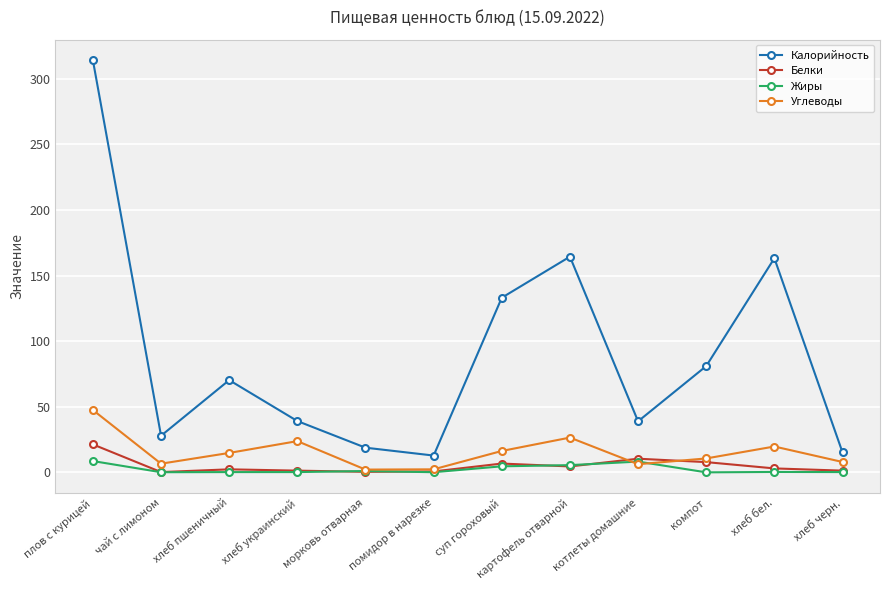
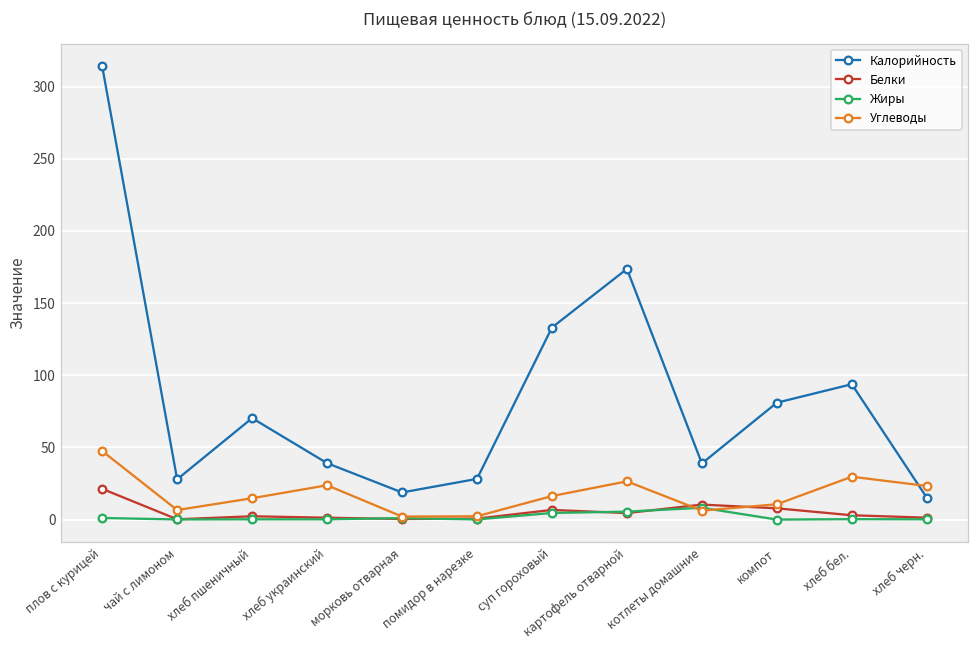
  {
    "Калорийность": {
      "плов с курицей": 314,
      "чай с лимоном": 28,
      "хлеб пшеничный": 70,
      "хлеб украинский": 39,
      "морковь отварная": 19,
-     "помидор в нарезке": 13,
+     "помидор в нарезке": 28,
      "суп гороховый": 133,
-     "картофель отварной": 164,
+     "картофель отварной": 174,
      "котлеты домашние": 39,
      "компот": 81,
-     "хлеб бел.": 163,
+     "хлеб бел.": 94,
      "хлеб черн.": 15
    },
    "Белки": {
      "плов с курицей": 21,
      "хлеб пшеничный": 2,
      "суп гороховый": 7,
      "котлеты домашние": 10,
      "компот": 8,
      "хлеб бел.": 3
    },
    "Жиры": {
-     "плов с курицей": 9,
+     "плов с курицей": 1,
      "хлеб пшеничный": 0,
      "суп гороховый": 5,
      "котлеты домашние": 8,
      "компот": 0,
      "хлеб бел.": 0
    },
    "Углеводы": {
      "плов с курицей": 48,
      "чай с лимоном": 7,
      "хлеб пшеничный": 15,
      "хлеб украинский": 24,
      "суп гороховый": 16,
      "картофель отварной": 27,
      "котлеты домашние": 6,
      "компот": 11,
-     "хлеб бел.": 20,
-     "хлеб черн.": 8
+     "хлеб бел.": 30,
+     "хлеб черн.": 23
    }
  }
